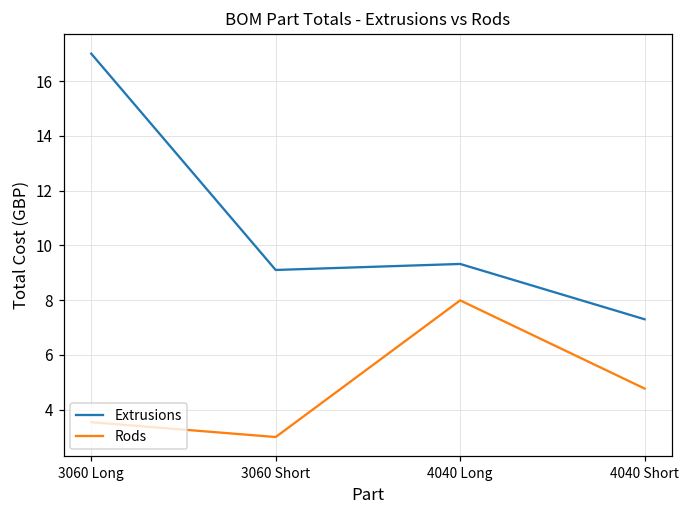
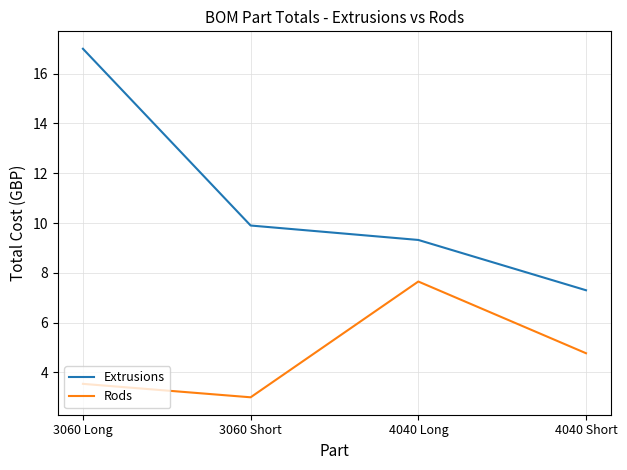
  {
    "Extrusions": {
      "3060 Long": 17.0,
-     "3060 Short": 9.1,
+     "3060 Short": 9.9,
      "4040 Long": 9.3,
      "4040 Short": 7.3
    },
    "Rods": {
      "3060 Short": 3.0,
-     "4040 Long": 8.0,
+     "4040 Long": 7.7,
      "4040 Short": 4.8
    }
  }
